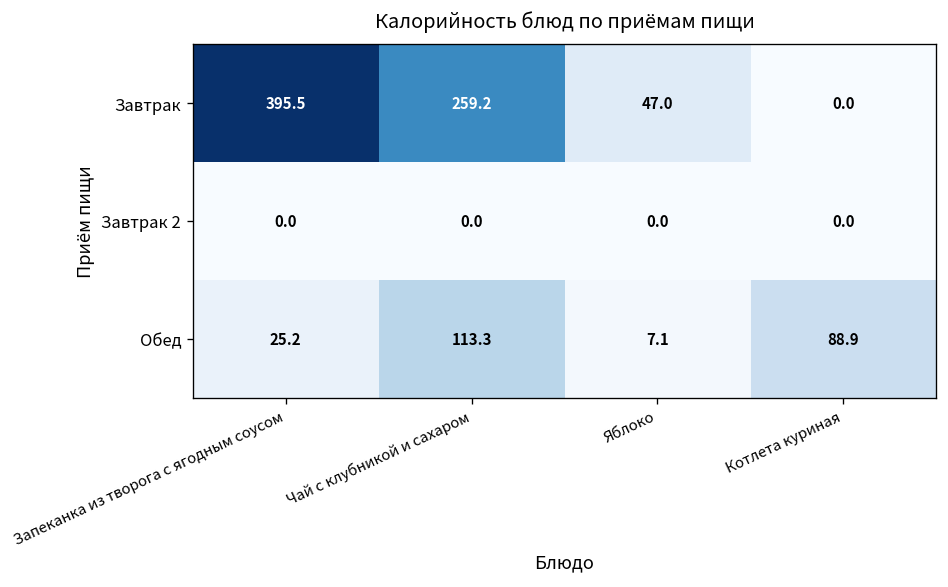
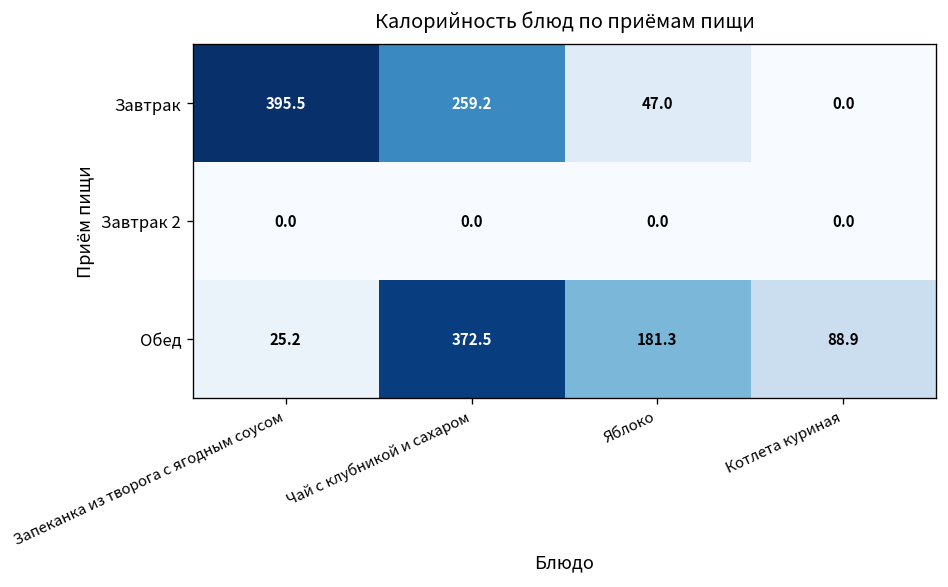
  {
    "Завтрак": {
      "Запеканка из творога с ягодным соусом": 395.5,
      "Чай с клубникой и сахаром": 259.2,
      "Яблоко": 47.0,
      "Котлета куриная": 0.0
    },
    "Завтрак 2": {
      "Запеканка из творога с ягодным соусом": 0.0,
      "Чай с клубникой и сахаром": 0.0,
      "Яблоко": 0.0,
      "Котлета куриная": 0.0
    },
    "Обед": {
      "Запеканка из творога с ягодным соусом": 25.2,
-     "Чай с клубникой и сахаром": 113.3,
-     "Яблоко": 7.1,
+     "Чай с клубникой и сахаром": 372.5,
+     "Яблоко": 181.3,
      "Котлета куриная": 88.9
    }
  }
